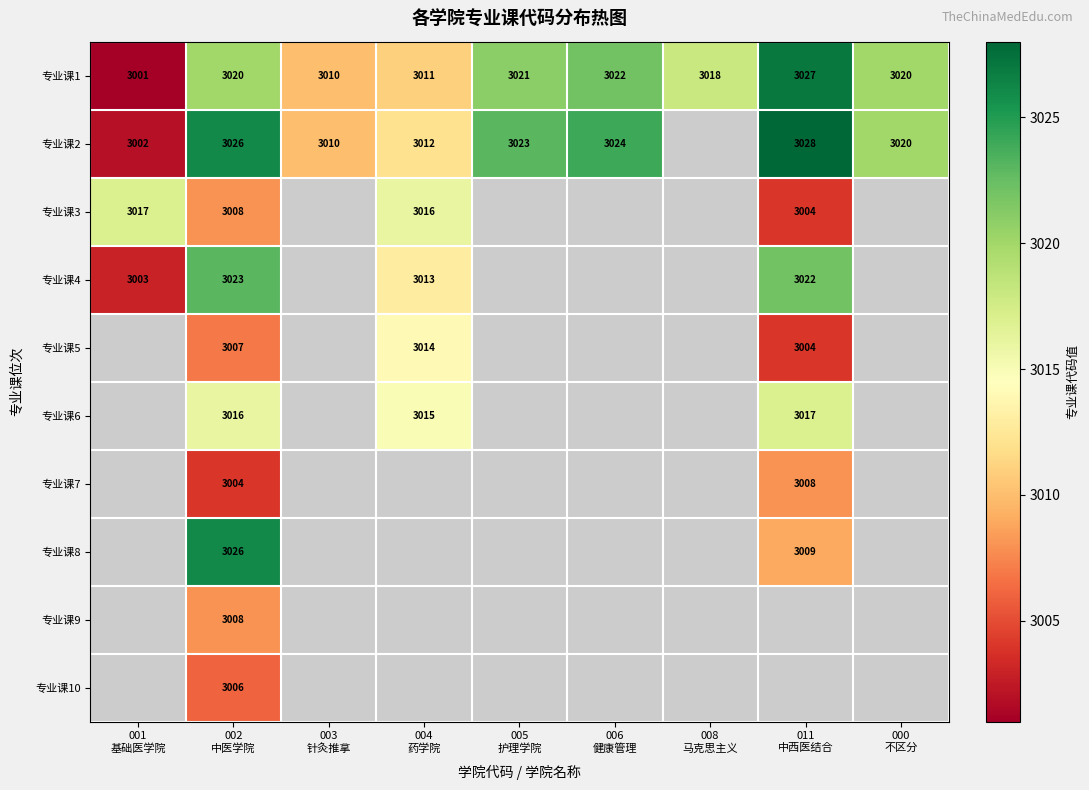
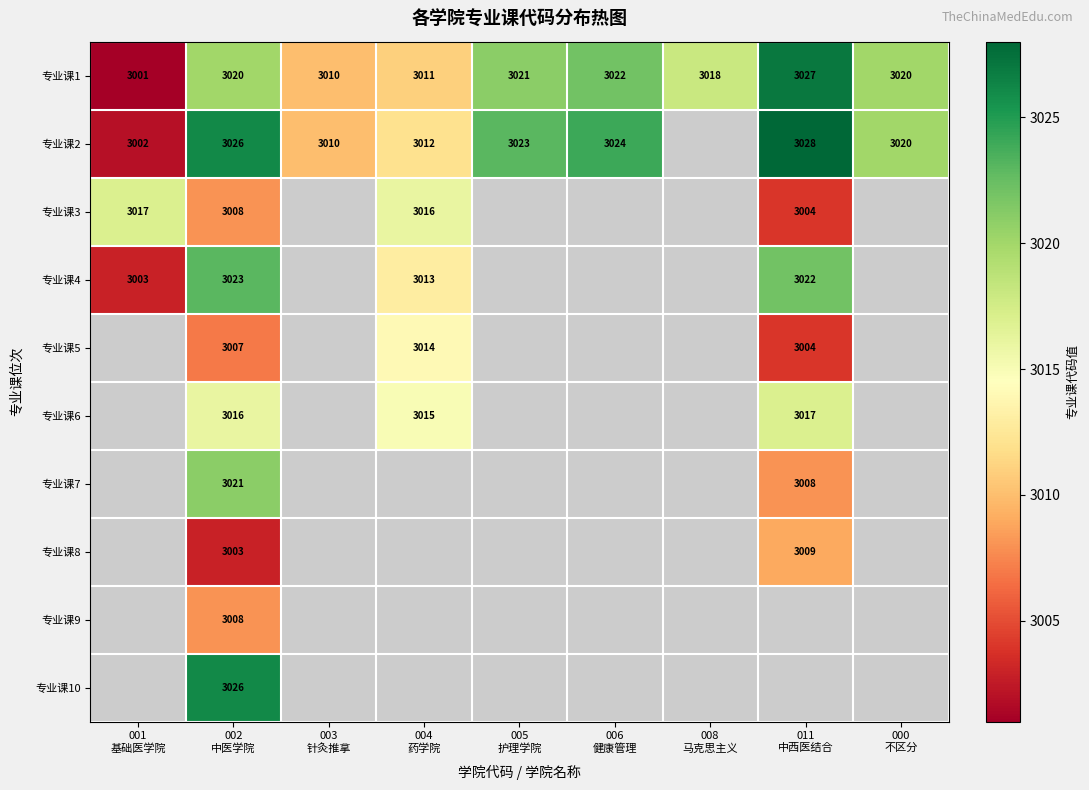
  {
    "专业课1": {
      "001 基础医学院": 3001,
      "002 中医学院": 3020,
      "003 针灸推拿": 3010,
      "004 药学院": 3011,
      "005 护理学院": 3021,
      "006 健康管理": 3022,
      "008 马克思主义": 3018,
      "011 中西医结合": 3027,
      "000 不区分": 3020
    },
    "专业课2": {
      "001 基础医学院": 3002,
      "002 中医学院": 3026,
      "003 针灸推拿": 3010,
      "004 药学院": 3012,
      "005 护理学院": 3023,
      "006 健康管理": 3024,
      "011 中西医结合": 3028,
      "000 不区分": 3020
    },
    "专业课3": {
      "001 基础医学院": 3017,
      "002 中医学院": 3008,
      "004 药学院": 3016,
      "011 中西医结合": 3004
    },
    "专业课4": {
      "001 基础医学院": 3003,
      "002 中医学院": 3023,
      "004 药学院": 3013,
      "011 中西医结合": 3022
    },
    "专业课5": {
      "002 中医学院": 3007,
      "004 药学院": 3014,
      "011 中西医结合": 3004
    },
    "专业课6": {
      "002 中医学院": 3016,
      "004 药学院": 3015,
      "011 中西医结合": 3017
    },
    "专业课7": {
-     "002 中医学院": 3004,
+     "002 中医学院": 3021,
      "011 中西医结合": 3008
    },
    "专业课8": {
-     "002 中医学院": 3026,
+     "002 中医学院": 3003,
      "011 中西医结合": 3009
    },
    "专业课9": {
      "002 中医学院": 3008
    },
    "专业课10": {
-     "002 中医学院": 3006
+     "002 中医学院": 3026
    }
  }
